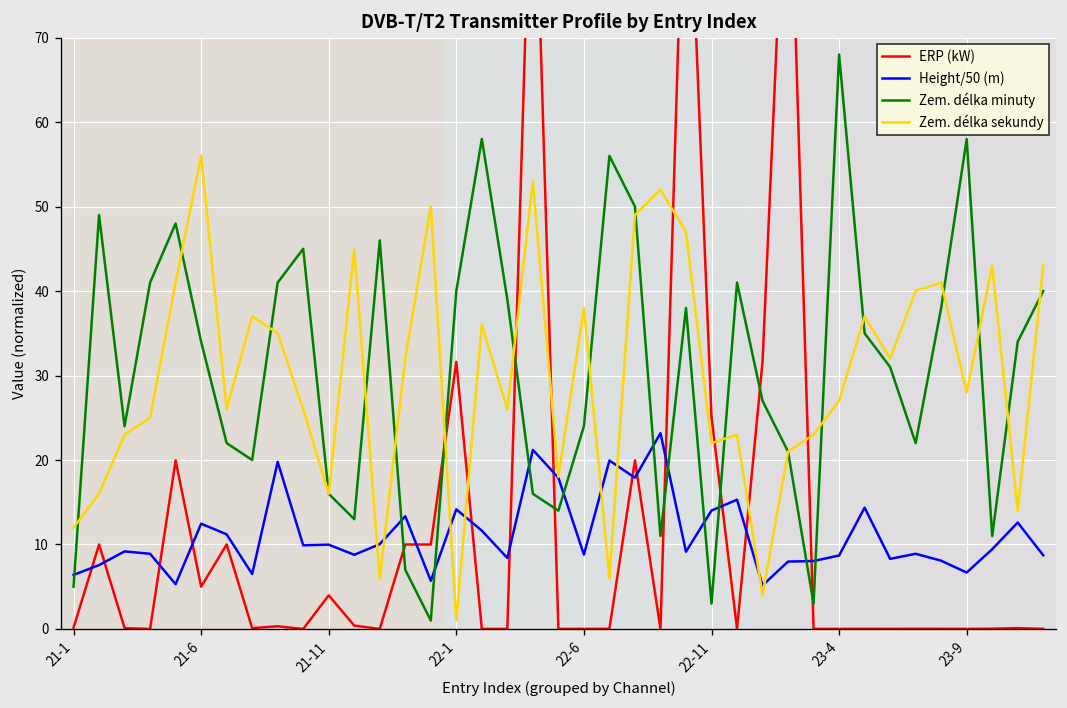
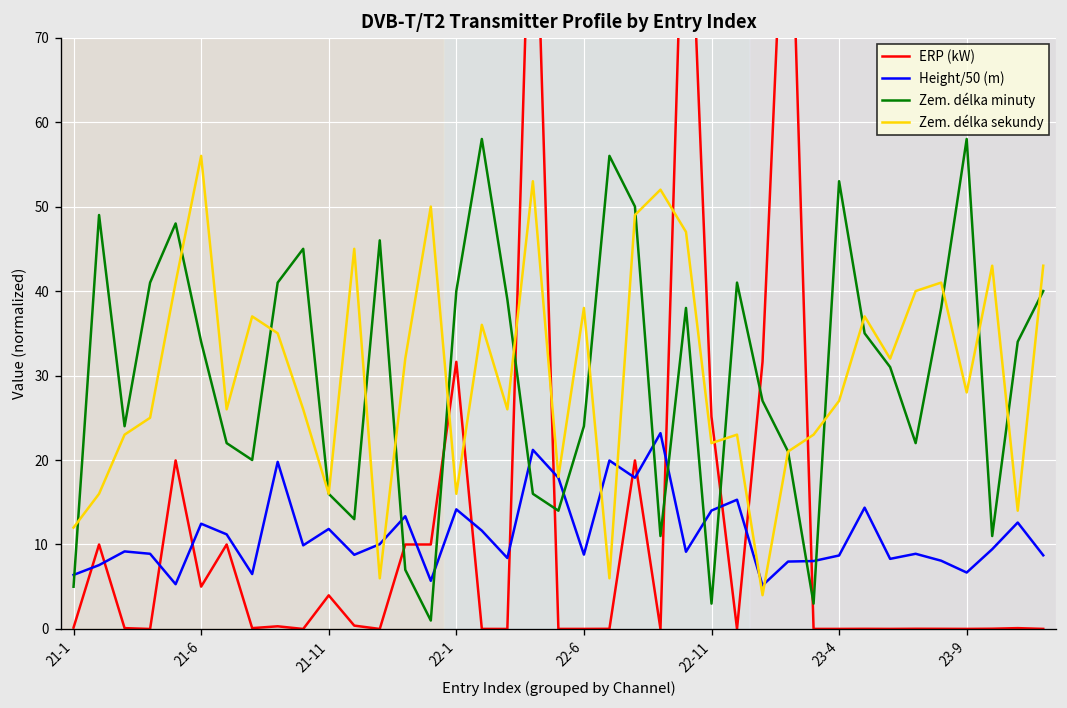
  {
    "ERP (kW)": {
      "21-1": 0,
      "21-6": 5,
      "21-11": 4,
      "22-1": 32,
      "22-6": 0,
      "22-11": 25,
      "23-4": 0,
      "23-9": 0
    },
    "Height/50 (m)": {
      "21-1": 6,
      "21-6": 12,
-     "21-11": 10,
+     "21-11": 12,
      "22-1": 14,
      "22-6": 9,
      "22-11": 14,
      "23-4": 9,
      "23-9": 7
    },
    "Zem. délka minuty": {
      "21-1": 5,
      "21-6": 34,
      "22-1": 40,
      "22-6": 24,
      "22-11": 3,
-     "23-4": 68,
+     "23-4": 53,
      "23-9": 58
    },
    "Zem. délka sekundy": {
      "21-1": 12,
      "21-6": 56,
-     "22-1": 1,
+     "22-1": 16,
      "22-6": 38,
      "22-11": 22,
      "23-4": 27,
      "23-9": 28
    }
  }
